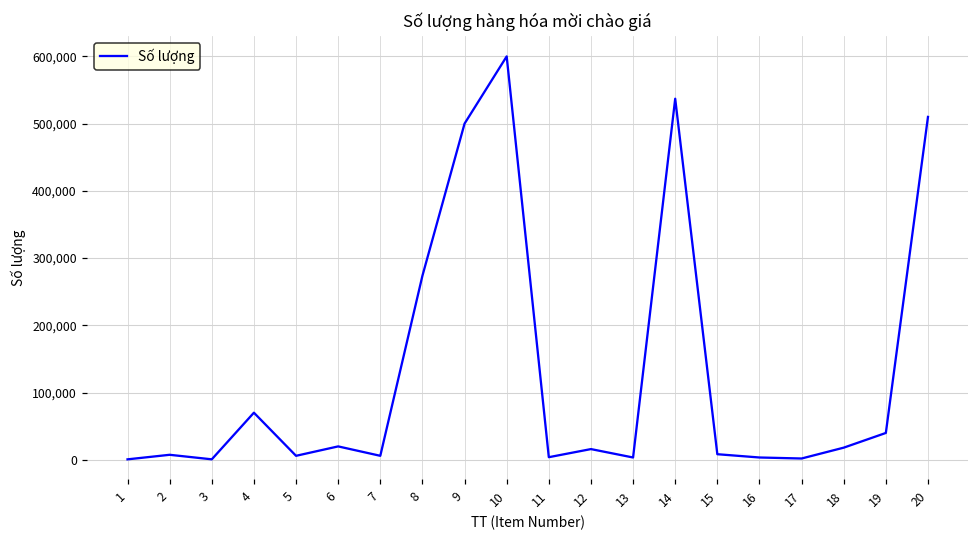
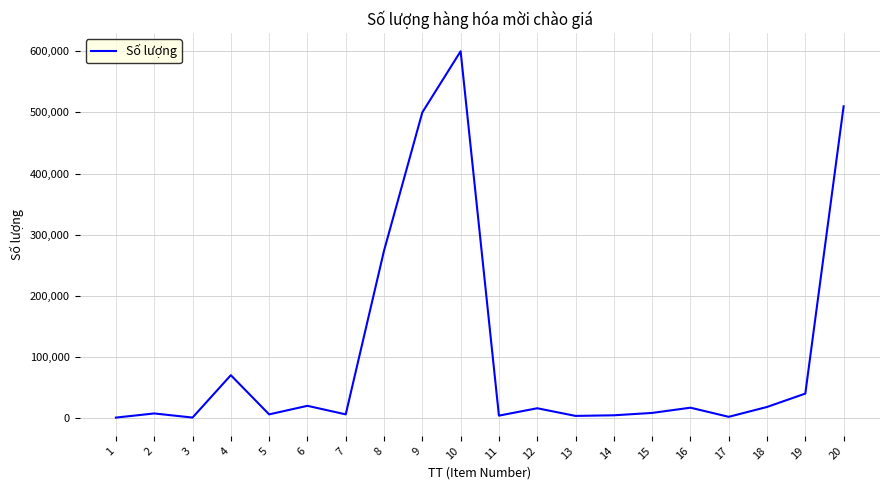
  {
    "1": "0",
    "2": "10,000",
    "3": "0",
    "4": "70,000",
    "5": "10,000",
    "6": "20,000",
    "7": "10,000",
    "8": "270,000",
    "9": "500,000",
    "10": "600,000",
    "11": "0",
    "12": "20,000",
    "13": "0",
-   "14": "540,000",
+   "14": "0",
    "15": "10,000",
-   "16": "0",
+   "16": "20,000",
    "17": "0",
    "18": "20,000",
    "19": "40,000",
    "20": "510,000"
  }
